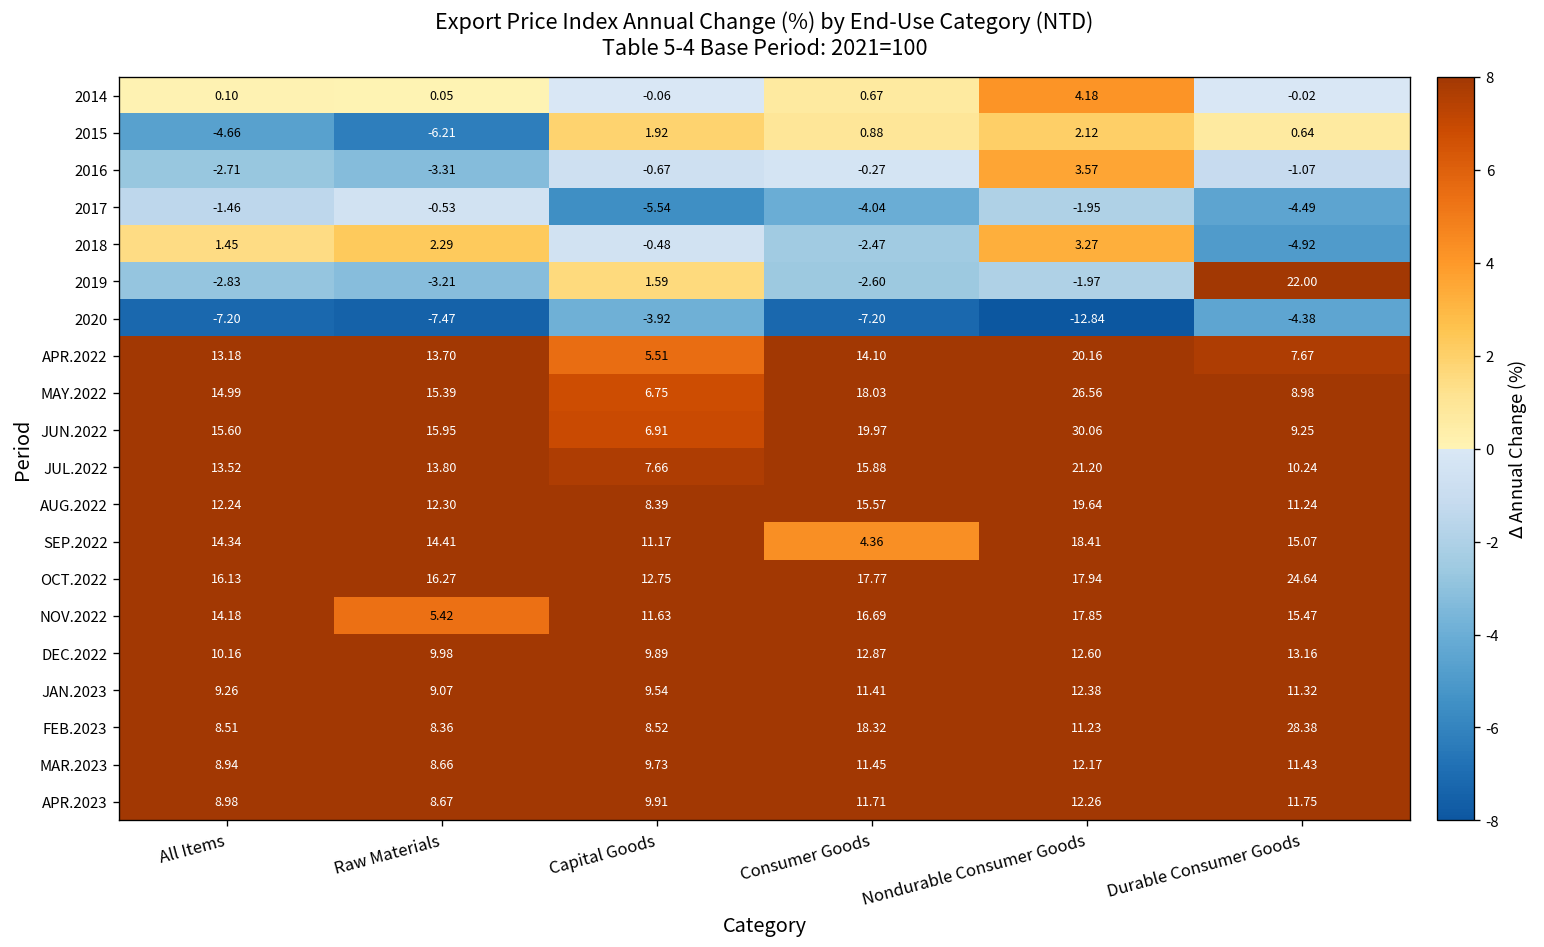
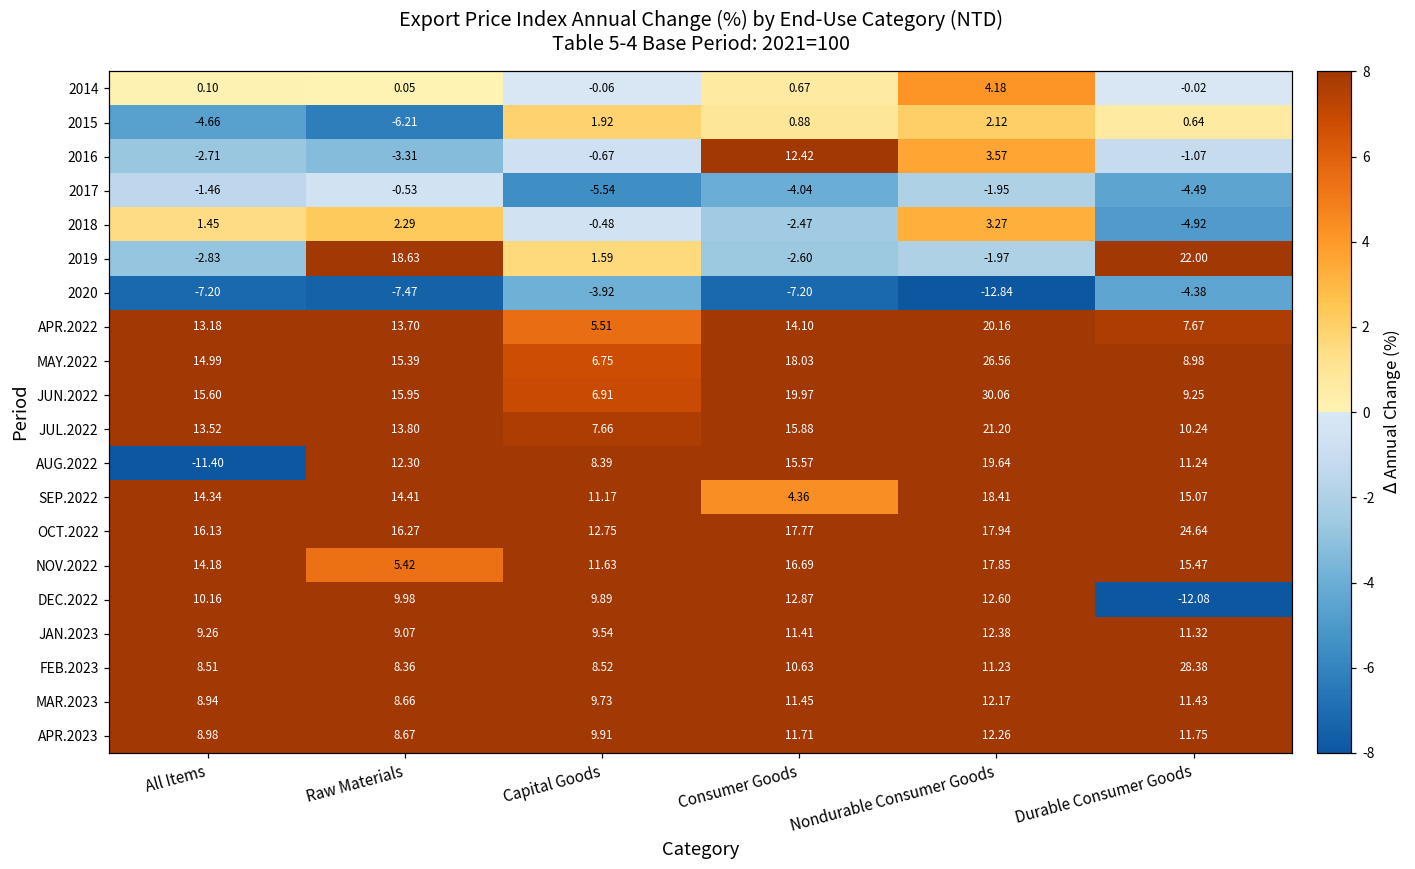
  {
    "2014": {
      "All Items": 0.10,
      "Raw Materials": 0.05,
      "Capital Goods": -0.06,
      "Consumer Goods": 0.67,
      "Nondurable Consumer Goods": 4.18,
      "Durable Consumer Goods": -0.02
    },
    "2015": {
      "All Items": -4.66,
      "Raw Materials": -6.21,
      "Capital Goods": 1.92,
      "Consumer Goods": 0.88,
      "Nondurable Consumer Goods": 2.12,
      "Durable Consumer Goods": 0.64
    },
    "2016": {
      "All Items": -2.71,
      "Raw Materials": -3.31,
      "Capital Goods": -0.67,
-     "Consumer Goods": -0.27,
+     "Consumer Goods": 12.42,
      "Nondurable Consumer Goods": 3.57,
      "Durable Consumer Goods": -1.07
    },
    "2017": {
      "All Items": -1.46,
      "Raw Materials": -0.53,
      "Capital Goods": -5.54,
      "Consumer Goods": -4.04,
      "Nondurable Consumer Goods": -1.95,
      "Durable Consumer Goods": -4.49
    },
    "2018": {
      "All Items": 1.45,
      "Raw Materials": 2.29,
      "Capital Goods": -0.48,
      "Consumer Goods": -2.47,
      "Nondurable Consumer Goods": 3.27,
      "Durable Consumer Goods": -4.92
    },
    "2019": {
      "All Items": -2.83,
-     "Raw Materials": -3.21,
+     "Raw Materials": 18.63,
      "Capital Goods": 1.59,
      "Consumer Goods": -2.60,
      "Nondurable Consumer Goods": -1.97,
      "Durable Consumer Goods": 22.00
    },
    "2020": {
      "All Items": -7.20,
      "Raw Materials": -7.47,
      "Capital Goods": -3.92,
      "Consumer Goods": -7.20,
      "Nondurable Consumer Goods": -12.84,
      "Durable Consumer Goods": -4.38
    },
    "APR.2022": {
      "All Items": 13.18,
      "Raw Materials": 13.70,
      "Capital Goods": 5.51,
      "Consumer Goods": 14.10,
      "Nondurable Consumer Goods": 20.16,
      "Durable Consumer Goods": 7.67
    },
    "MAY.2022": {
      "All Items": 14.99,
      "Raw Materials": 15.39,
      "Capital Goods": 6.75,
      "Consumer Goods": 18.03,
      "Nondurable Consumer Goods": 26.56,
      "Durable Consumer Goods": 8.98
    },
    "JUN.2022": {
      "All Items": 15.60,
      "Raw Materials": 15.95,
      "Capital Goods": 6.91,
      "Consumer Goods": 19.97,
      "Nondurable Consumer Goods": 30.06,
      "Durable Consumer Goods": 9.25
    },
    "JUL.2022": {
      "All Items": 13.52,
      "Raw Materials": 13.80,
      "Capital Goods": 7.66,
      "Consumer Goods": 15.88,
      "Nondurable Consumer Goods": 21.20,
      "Durable Consumer Goods": 10.24
    },
    "AUG.2022": {
-     "All Items": 12.24,
+     "All Items": -11.40,
      "Raw Materials": 12.30,
      "Capital Goods": 8.39,
      "Consumer Goods": 15.57,
      "Nondurable Consumer Goods": 19.64,
      "Durable Consumer Goods": 11.24
    },
    "SEP.2022": {
      "All Items": 14.34,
      "Raw Materials": 14.41,
      "Capital Goods": 11.17,
      "Consumer Goods": 4.36,
      "Nondurable Consumer Goods": 18.41,
      "Durable Consumer Goods": 15.07
    },
    "OCT.2022": {
      "All Items": 16.13,
      "Raw Materials": 16.27,
      "Capital Goods": 12.75,
      "Consumer Goods": 17.77,
      "Nondurable Consumer Goods": 17.94,
      "Durable Consumer Goods": 24.64
    },
    "NOV.2022": {
      "All Items": 14.18,
      "Raw Materials": 5.42,
      "Capital Goods": 11.63,
      "Consumer Goods": 16.69,
      "Nondurable Consumer Goods": 17.85,
      "Durable Consumer Goods": 15.47
    },
    "DEC.2022": {
      "All Items": 10.16,
      "Raw Materials": 9.98,
      "Capital Goods": 9.89,
      "Consumer Goods": 12.87,
      "Nondurable Consumer Goods": 12.60,
-     "Durable Consumer Goods": 13.16
+     "Durable Consumer Goods": -12.08
    },
    "JAN.2023": {
      "All Items": 9.26,
      "Raw Materials": 9.07,
      "Capital Goods": 9.54,
      "Consumer Goods": 11.41,
      "Nondurable Consumer Goods": 12.38,
      "Durable Consumer Goods": 11.32
    },
    "FEB.2023": {
      "All Items": 8.51,
      "Raw Materials": 8.36,
      "Capital Goods": 8.52,
-     "Consumer Goods": 18.32,
+     "Consumer Goods": 10.63,
      "Nondurable Consumer Goods": 11.23,
      "Durable Consumer Goods": 28.38
    },
    "MAR.2023": {
      "All Items": 8.94,
      "Raw Materials": 8.66,
      "Capital Goods": 9.73,
      "Consumer Goods": 11.45,
      "Nondurable Consumer Goods": 12.17,
      "Durable Consumer Goods": 11.43
    },
    "APR.2023": {
      "All Items": 8.98,
      "Raw Materials": 8.67,
      "Capital Goods": 9.91,
      "Consumer Goods": 11.71,
      "Nondurable Consumer Goods": 12.26,
      "Durable Consumer Goods": 11.75
    }
  }
